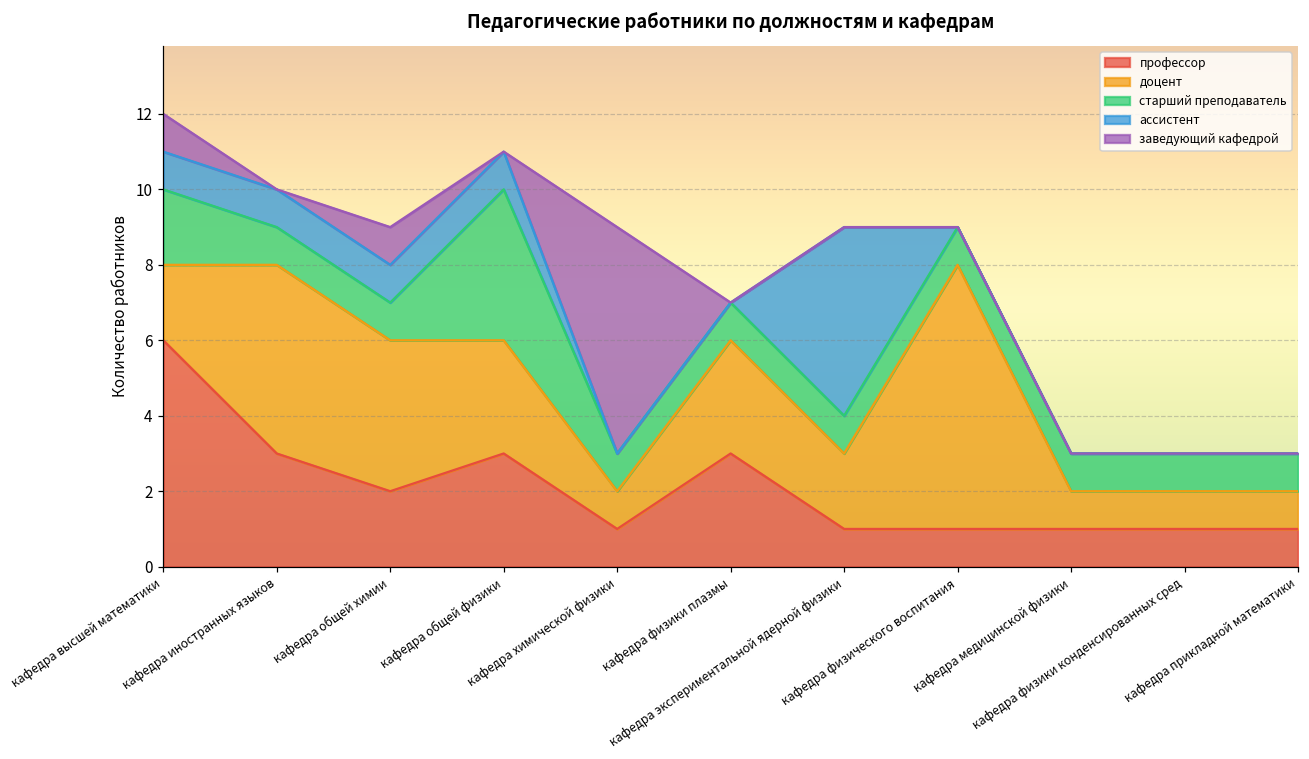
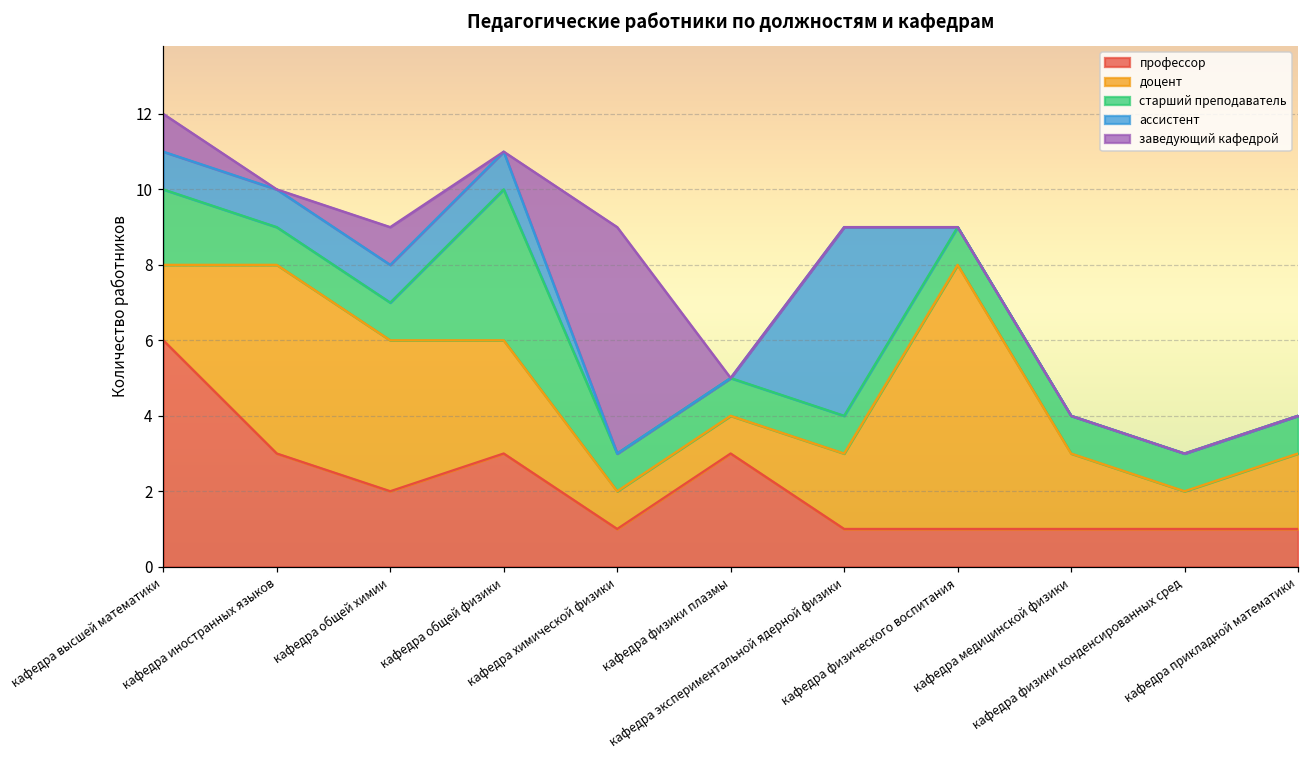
  {
    "профессор": {
      "кафедра высшей математики": 6,
      "кафедра иностранных языков": 3,
      "кафедра общей химии": 2,
      "кафедра общей физики": 3,
      "кафедра химической физики": 1,
      "кафедра физики плазмы": 3,
      "кафедра экспериментальной ядерной физики": 1,
      "кафедра физического воспитания": 1,
      "кафедра медицинской физики": 1,
      "кафедра физики конденсированных сред": 1,
      "кафедра прикладной математики": 1
    },
    "доцент": {
      "кафедра высшей математики": 2,
      "кафедра иностранных языков": 5,
      "кафедра общей химии": 4,
      "кафедра общей физики": 3,
      "кафедра химической физики": 1,
-     "кафедра физики плазмы": 3,
+     "кафедра физики плазмы": 1,
      "кафедра экспериментальной ядерной физики": 2,
      "кафедра физического воспитания": 7,
-     "кафедра медицинской физики": 1,
+     "кафедра медицинской физики": 2,
      "кафедра физики конденсированных сред": 1,
-     "кафедра прикладной математики": 1
+     "кафедра прикладной математики": 2
    },
    "старший преподаватель": {
      "кафедра высшей математики": 2,
      "кафедра иностранных языков": 1,
      "кафедра общей химии": 1,
      "кафедра общей физики": 4,
      "кафедра экспериментальной ядерной физики": 1
    },
    "ассистент": {
      "кафедра высшей математики": 1,
      "кафедра общей химии": 1
    },
    "заведующий кафедрой": {
      "кафедра высшей математики": 1,
      "кафедра общей химии": 1,
      "кафедра химической физики": 6
    }
  }
